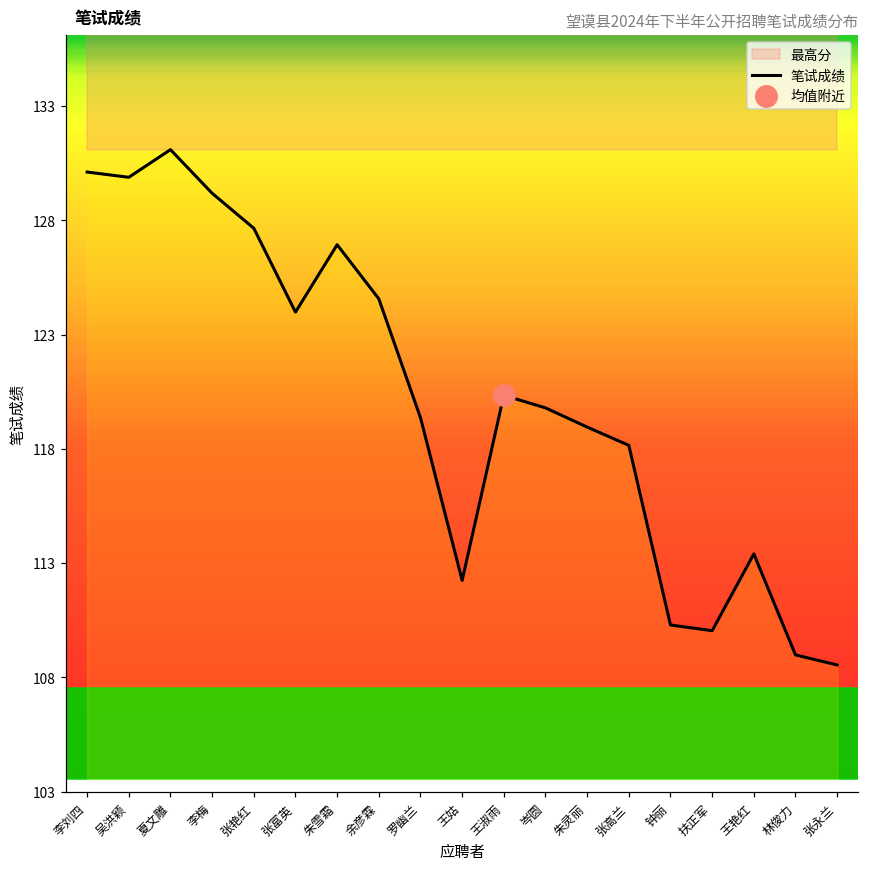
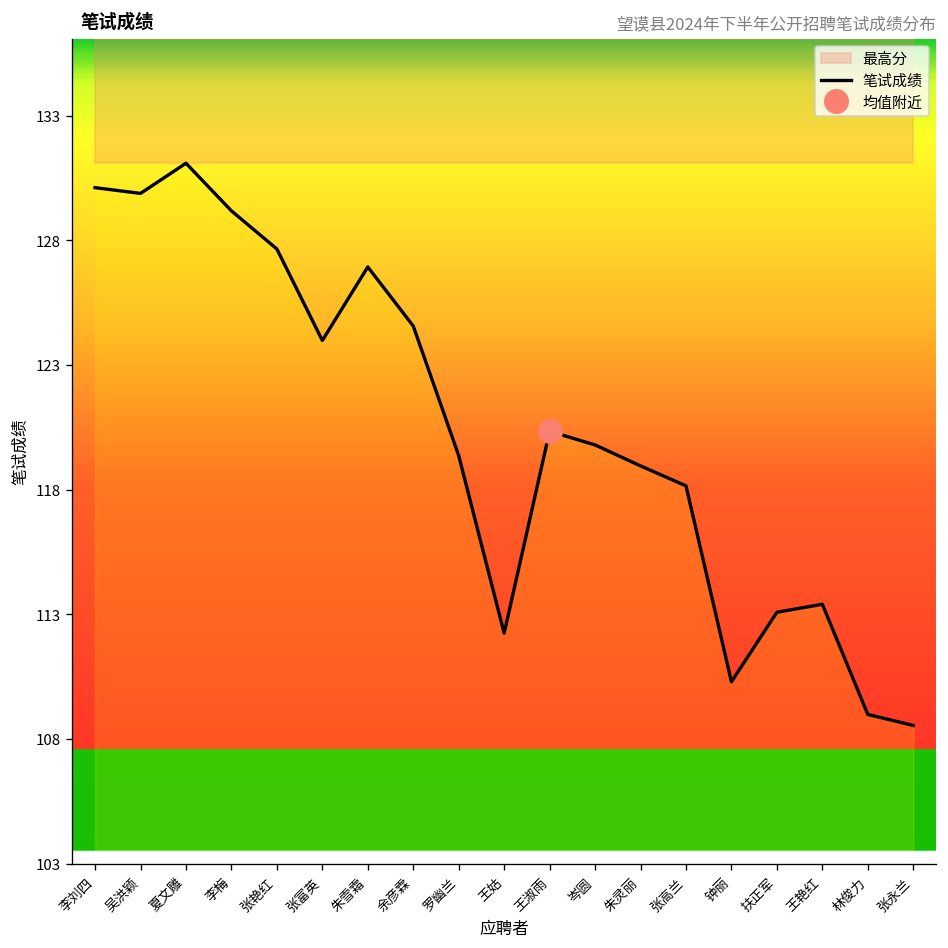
  {
    "笔试成绩": {
      "李刘四": 130.1,
      "吴洪颖": 129.9,
      "夏文雕": 131.1,
      "李梅": 129.2,
      "张艳红": 127.7,
      "张富英": 124.0,
      "朱雪霜": 126.9,
      "余彦霖": 124.6,
      "罗幽兰": 119.4,
      "王姑": 112.2,
      "岑圆": 119.8,
      "朱灵丽": 119.0,
      "张高兰": 118.2,
      "钟丽": 110.3,
-     "扶正军": 110.0,
+     "扶正军": 113.1,
      "王艳红": 113.4,
      "林俊力": 109.0,
      "张永兰": 108.5
    }
  }
